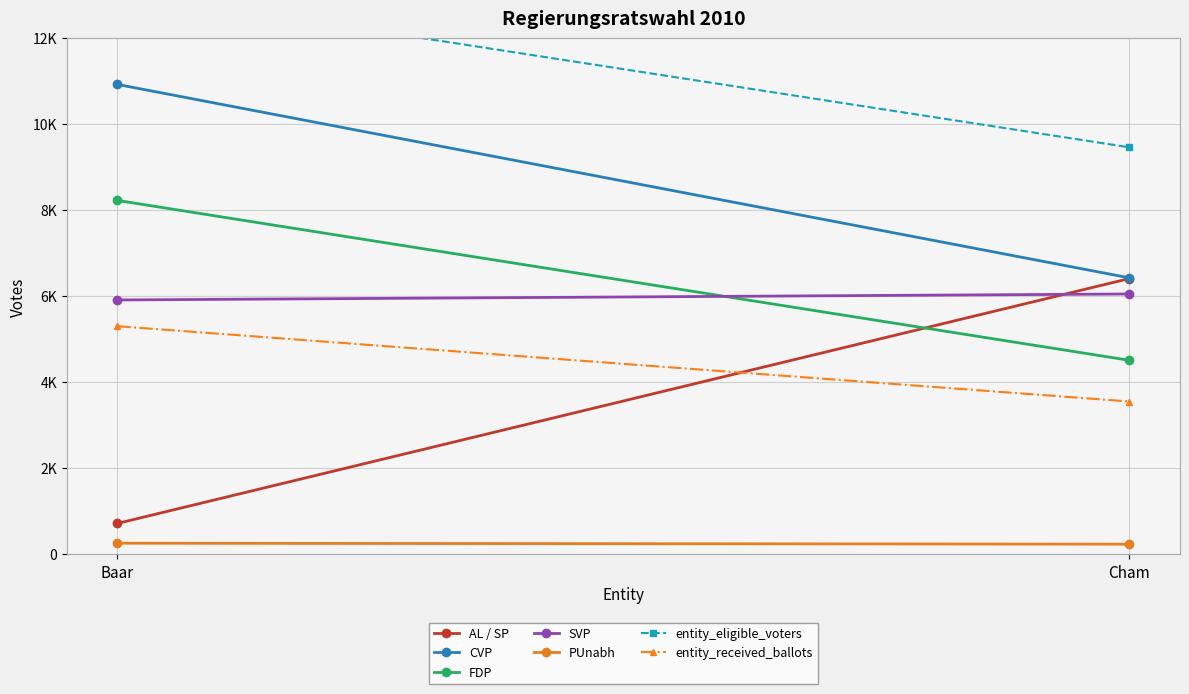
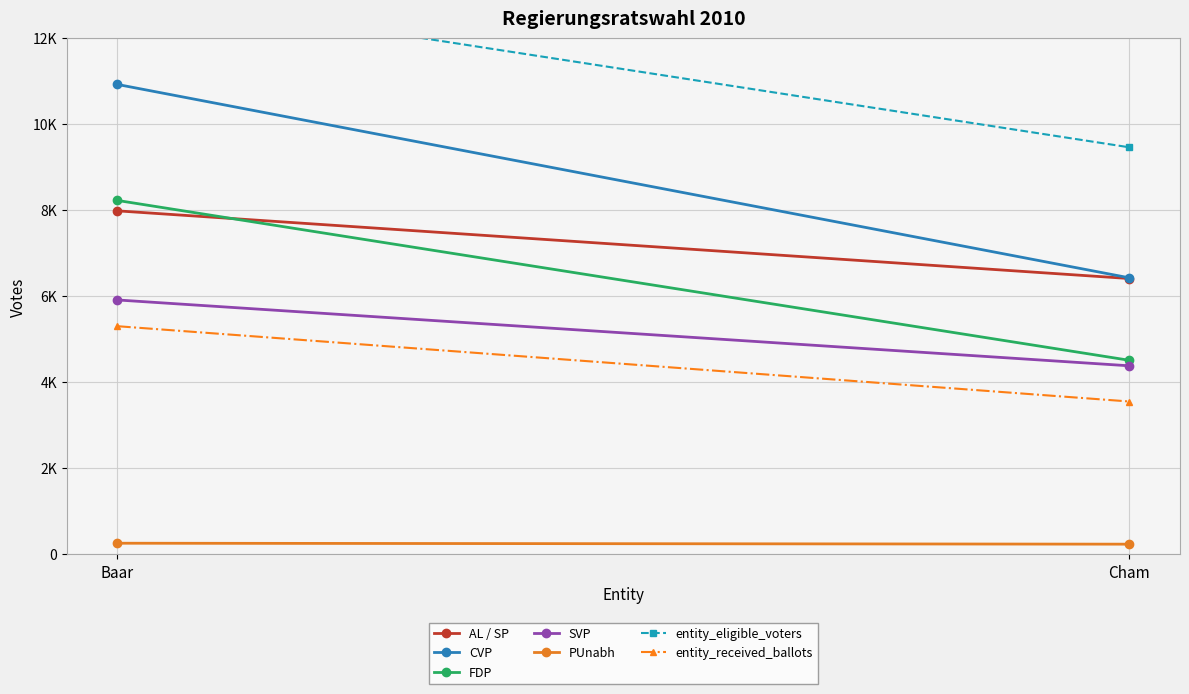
  {
    "AL / SP": {
-     "Baar": 700
+     "Baar": 8000
    },
    "FDP": {
      "Baar": 8200,
      "Cham": 4500
    },
    "SVP": {
      "Baar": 5900,
-     "Cham": 6100
+     "Cham": 4400
    }
  }
